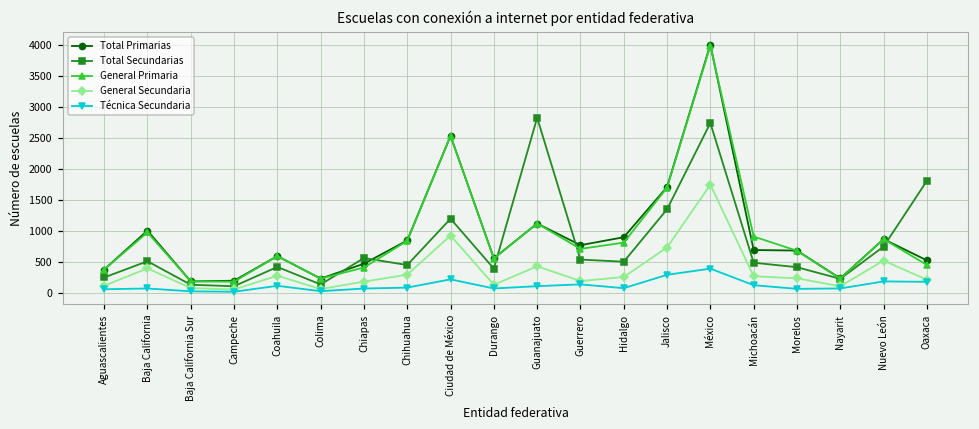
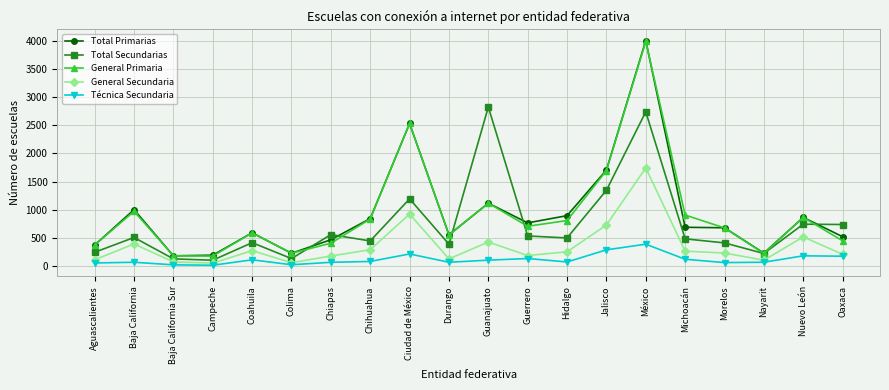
  {
    "Total Primarias": {
      "Chiapas": 500,
      "Guerrero": 800,
      "Hidalgo": 900,
      "Michoacán": 700,
      "Oaxaca": 500
    },
    "Total Secundarias": {
      "Aguascalientes": 200,
      "Baja California": 500,
      "Baja California Sur": 100,
      "Campeche": 100,
      "Coahuila": 400,
      "Colima": 100,
      "Chiapas": 600,
      "Chihuahua": 400,
      "Ciudad de México": 1200,
      "Durango": 400,
      "Guanajuato": 2800,
      "Guerrero": 500,
      "Hidalgo": 500,
      "Jalisco": 1300,
      "México": 2700,
      "Michoacán": 500,
      "Morelos": 400,
      "Nuevo León": 700,
-     "Oaxaca": 1800
+     "Oaxaca": 700
    },
    "General Primaria": {
      "Chiapas": 400,
      "Guerrero": 700,
      "Hidalgo": 800,
      "Michoacán": 900,
      "Oaxaca": 500
    },
    "General Secundaria": {
      "Aguascalientes": 100,
      "Baja California": 400,
      "Baja California Sur": 100,
      "Coahuila": 300,
      "Chiapas": 200,
      "Chihuahua": 300,
      "Ciudad de México": 900,
      "Durango": 100,
      "Guanajuato": 400,
      "Guerrero": 200,
      "Hidalgo": 300,
      "Jalisco": 700,
      "México": 1700,
      "Michoacán": 300,
      "Morelos": 200,
      "Nuevo León": 500
    },
    "Técnica Secundaria": {
      "Aguascalientes": 100,
      "Baja California": 100,
      "Baja California Sur": 0,
      "Coahuila": 100,
      "Chiapas": 100,
      "Chihuahua": 100,
      "Ciudad de México": 200,
      "Durango": 100,
      "Guanajuato": 100,
      "Guerrero": 100,
      "Hidalgo": 100,
      "Jalisco": 300,
      "México": 400,
      "Michoacán": 100,
      "Morelos": 100,
      "Nuevo León": 200
    }
  }
